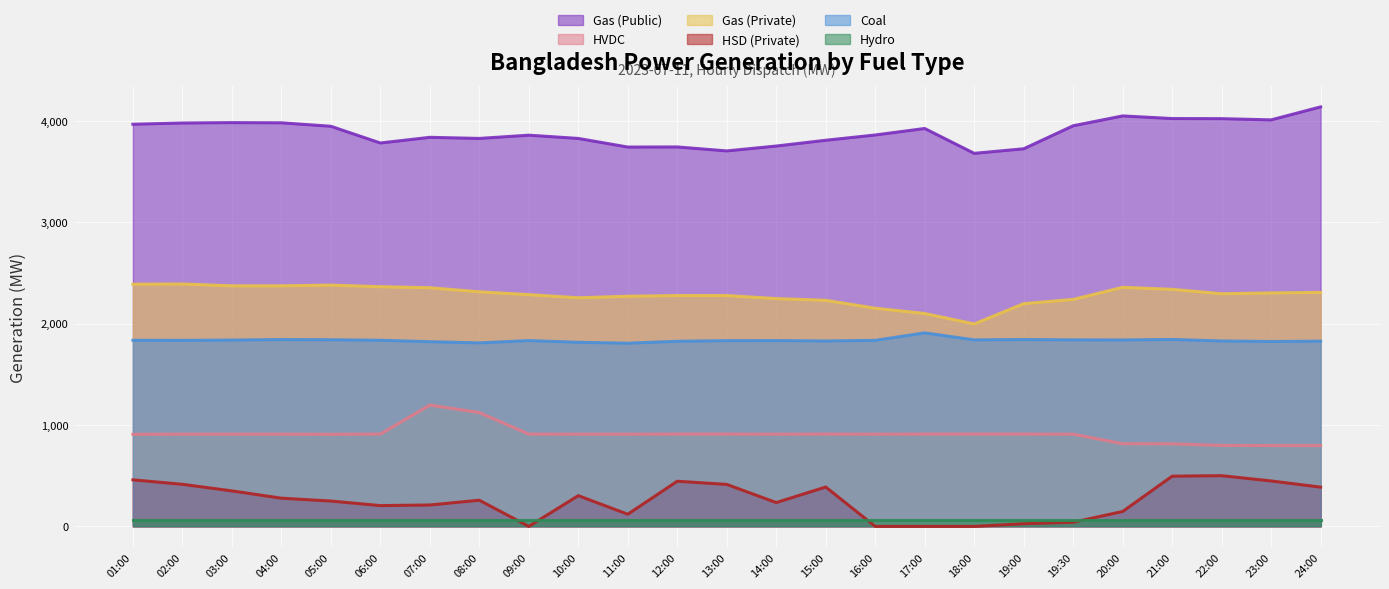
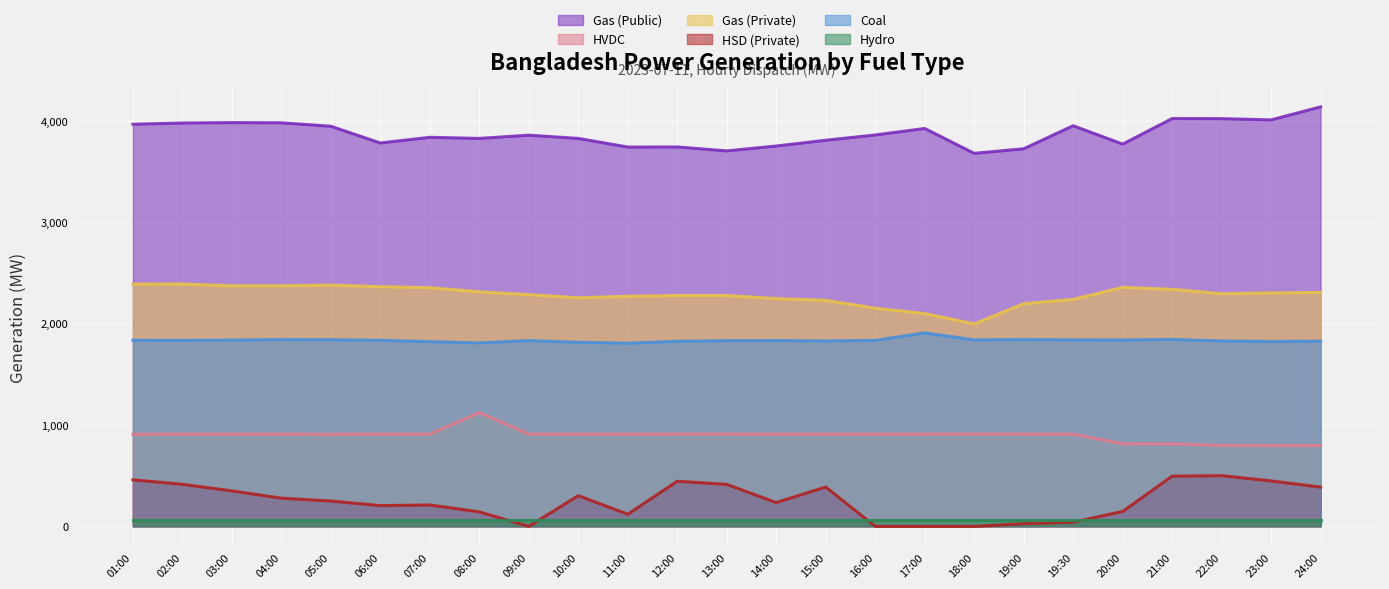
  {
    "Gas (Public)": {
      "01:00": "3,970",
      "02:00": "3,980",
      "03:00": "3,980",
      "04:00": "3,980",
      "05:00": "3,950",
      "06:00": "3,780",
      "07:00": "3,840",
      "08:00": "3,830",
      "09:00": "3,860",
      "10:00": "3,830",
      "11:00": "3,740",
      "12:00": "3,740",
      "13:00": "3,700",
      "14:00": "3,750",
      "15:00": "3,810",
      "16:00": "3,860",
      "17:00": "3,920",
      "18:00": "3,680",
      "19:00": "3,720",
      "19:30": "3,950",
-     "20:00": "4,050",
+     "20:00": "3,770",
      "21:00": "4,020",
      "22:00": "4,020",
      "23:00": "4,010",
      "24:00": "4,140"
    },
    "HVDC": {
      "01:00": "910",
      "02:00": "910",
      "03:00": "910",
      "04:00": "910",
      "05:00": "910",
      "06:00": "910",
-     "07:00": "1,200",
+     "07:00": "910",
      "08:00": "1,120",
      "09:00": "910",
      "10:00": "910",
      "11:00": "910",
      "12:00": "910",
      "13:00": "910",
      "14:00": "910",
      "15:00": "910",
      "16:00": "910",
      "17:00": "910",
      "18:00": "910",
      "19:00": "910",
      "19:30": "910",
      "20:00": "820",
      "21:00": "810",
      "22:00": "800",
      "23:00": "800",
      "24:00": "800"
    },
    "Gas (Private)": {
      "01:00": "2,390",
      "02:00": "2,390",
      "03:00": "2,370",
      "04:00": "2,370",
      "05:00": "2,380",
      "06:00": "2,360",
      "07:00": "2,350",
      "08:00": "2,310",
      "09:00": "2,290",
      "10:00": "2,250",
      "11:00": "2,270",
      "12:00": "2,280",
      "13:00": "2,280",
      "14:00": "2,250",
      "15:00": "2,230",
      "16:00": "2,150",
      "17:00": "2,100",
      "18:00": "2,000",
      "19:00": "2,200",
      "19:30": "2,240",
      "20:00": "2,360",
      "21:00": "2,340",
      "22:00": "2,290",
      "23:00": "2,300",
      "24:00": "2,310"
    },
    "HSD (Private)": {
      "01:00": "460",
      "02:00": "420",
      "03:00": "350",
      "04:00": "280",
      "05:00": "250",
      "06:00": "210",
      "07:00": "210",
-     "08:00": "260",
+     "08:00": "140",
      "09:00": "0",
      "10:00": "300",
      "11:00": "120",
      "12:00": "450",
      "13:00": "410",
      "14:00": "240",
      "15:00": "390",
      "16:00": "0",
      "17:00": "0",
      "18:00": "0",
      "19:00": "30",
      "20:00": "150",
      "21:00": "500",
      "22:00": "500",
      "23:00": "450",
      "24:00": "390"
    },
    "Coal": {
      "01:00": "1,840",
      "02:00": "1,830",
      "03:00": "1,840",
      "04:00": "1,840",
      "05:00": "1,840",
      "06:00": "1,840",
      "07:00": "1,820",
      "08:00": "1,810",
      "09:00": "1,830",
      "10:00": "1,820",
      "11:00": "1,810",
      "12:00": "1,830",
      "13:00": "1,830",
      "14:00": "1,830",
      "15:00": "1,830",
      "16:00": "1,830",
      "17:00": "1,910",
      "18:00": "1,840",
      "19:00": "1,840",
      "19:30": "1,840",
      "20:00": "1,840",
      "21:00": "1,840",
      "22:00": "1,830",
      "23:00": "1,820",
      "24:00": "1,830"
    },
    "Hydro": {
      "01:00": "60",
      "02:00": "60",
      "03:00": "60",
      "04:00": "60",
      "05:00": "60",
      "06:00": "60",
      "07:00": "60",
      "08:00": "60",
      "09:00": "60",
      "10:00": "60",
      "11:00": "60",
      "12:00": "60",
      "13:00": "60",
      "14:00": "60",
      "15:00": "60",
      "16:00": "60",
      "17:00": "60",
      "18:00": "60",
      "19:00": "60",
      "20:00": "60",
      "21:00": "60",
      "22:00": "60",
      "23:00": "60",
      "24:00": "60"
    }
  }
